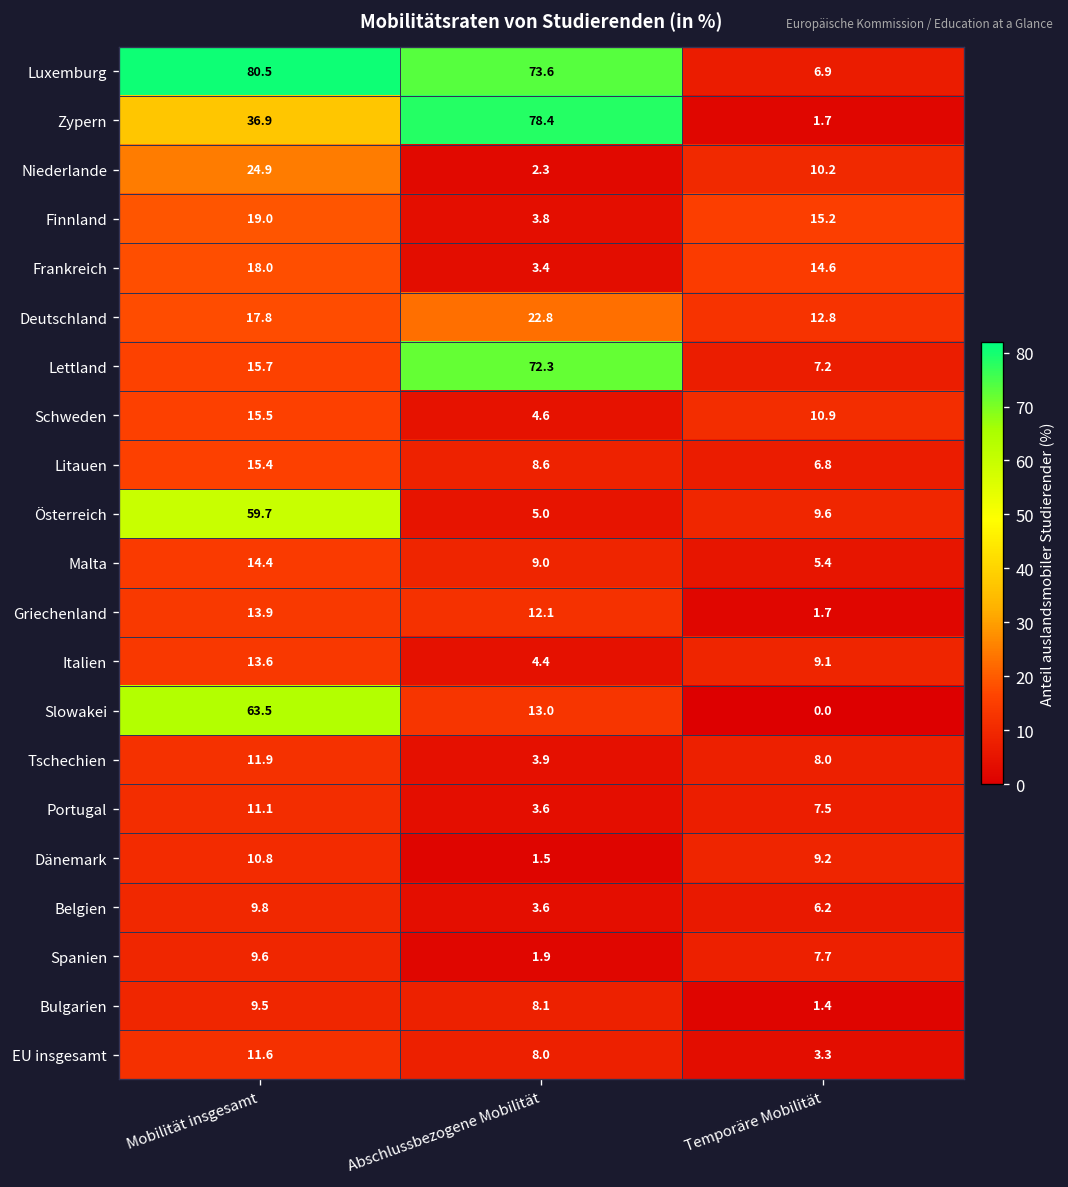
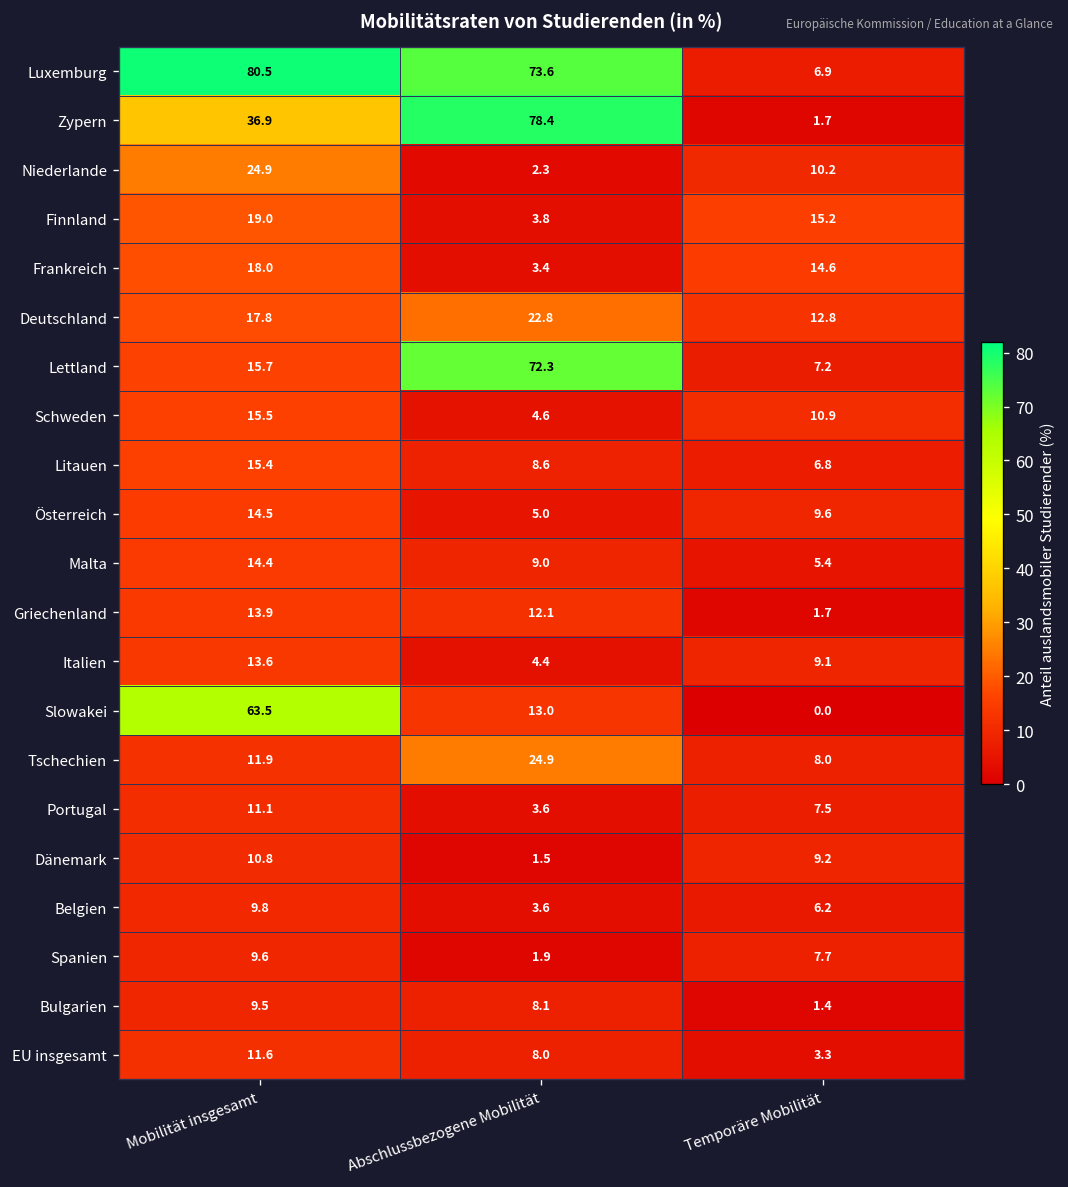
  {
    "Luxemburg": {
      "Mobilität insgesamt": 80.5,
      "Abschlussbezogene Mobilität": 73.6,
      "Temporäre Mobilität": 6.9
    },
    "Zypern": {
      "Mobilität insgesamt": 36.9,
      "Abschlussbezogene Mobilität": 78.4,
      "Temporäre Mobilität": 1.7
    },
    "Niederlande": {
      "Mobilität insgesamt": 24.9,
      "Abschlussbezogene Mobilität": 2.3,
      "Temporäre Mobilität": 10.2
    },
    "Finnland": {
      "Mobilität insgesamt": 19.0,
      "Abschlussbezogene Mobilität": 3.8,
      "Temporäre Mobilität": 15.2
    },
    "Frankreich": {
      "Mobilität insgesamt": 18.0,
      "Abschlussbezogene Mobilität": 3.4,
      "Temporäre Mobilität": 14.6
    },
    "Deutschland": {
      "Mobilität insgesamt": 17.8,
      "Abschlussbezogene Mobilität": 22.8,
      "Temporäre Mobilität": 12.8
    },
    "Lettland": {
      "Mobilität insgesamt": 15.7,
      "Abschlussbezogene Mobilität": 72.3,
      "Temporäre Mobilität": 7.2
    },
    "Schweden": {
      "Mobilität insgesamt": 15.5,
      "Abschlussbezogene Mobilität": 4.6,
      "Temporäre Mobilität": 10.9
    },
    "Litauen": {
      "Mobilität insgesamt": 15.4,
      "Abschlussbezogene Mobilität": 8.6,
      "Temporäre Mobilität": 6.8
    },
    "Österreich": {
-     "Mobilität insgesamt": 59.7,
+     "Mobilität insgesamt": 14.5,
      "Abschlussbezogene Mobilität": 5.0,
      "Temporäre Mobilität": 9.6
    },
    "Malta": {
      "Mobilität insgesamt": 14.4,
      "Abschlussbezogene Mobilität": 9.0,
      "Temporäre Mobilität": 5.4
    },
    "Griechenland": {
      "Mobilität insgesamt": 13.9,
      "Abschlussbezogene Mobilität": 12.1,
      "Temporäre Mobilität": 1.7
    },
    "Italien": {
      "Mobilität insgesamt": 13.6,
      "Abschlussbezogene Mobilität": 4.4,
      "Temporäre Mobilität": 9.1
    },
    "Slowakei": {
      "Mobilität insgesamt": 63.5,
      "Abschlussbezogene Mobilität": 13.0,
      "Temporäre Mobilität": 0.0
    },
    "Tschechien": {
      "Mobilität insgesamt": 11.9,
-     "Abschlussbezogene Mobilität": 3.9,
+     "Abschlussbezogene Mobilität": 24.9,
      "Temporäre Mobilität": 8.0
    },
    "Portugal": {
      "Mobilität insgesamt": 11.1,
      "Abschlussbezogene Mobilität": 3.6,
      "Temporäre Mobilität": 7.5
    },
    "Dänemark": {
      "Mobilität insgesamt": 10.8,
      "Abschlussbezogene Mobilität": 1.5,
      "Temporäre Mobilität": 9.2
    },
    "Belgien": {
      "Mobilität insgesamt": 9.8,
      "Abschlussbezogene Mobilität": 3.6,
      "Temporäre Mobilität": 6.2
    },
    "Spanien": {
      "Mobilität insgesamt": 9.6,
      "Abschlussbezogene Mobilität": 1.9,
      "Temporäre Mobilität": 7.7
    },
    "Bulgarien": {
      "Mobilität insgesamt": 9.5,
      "Abschlussbezogene Mobilität": 8.1,
      "Temporäre Mobilität": 1.4
    },
    "EU insgesamt": {
      "Mobilität insgesamt": 11.6,
      "Abschlussbezogene Mobilität": 8.0,
      "Temporäre Mobilität": 3.3
    }
  }
